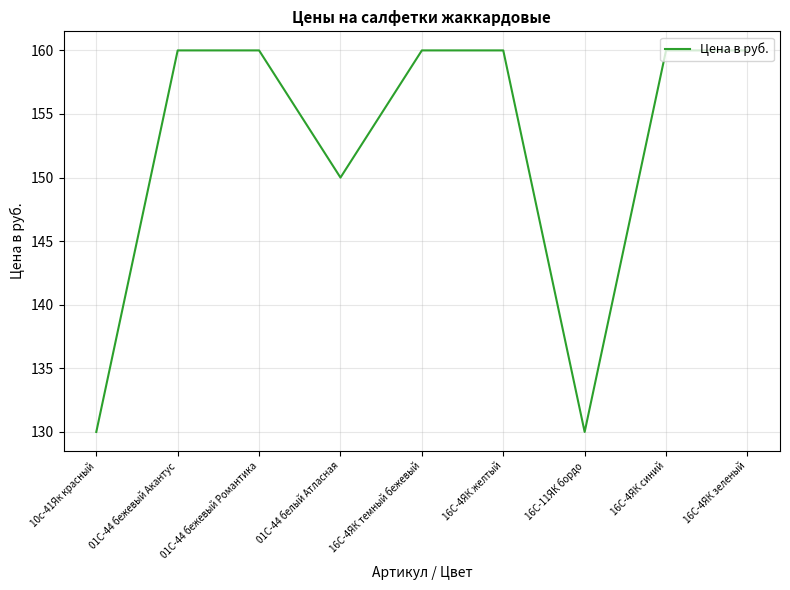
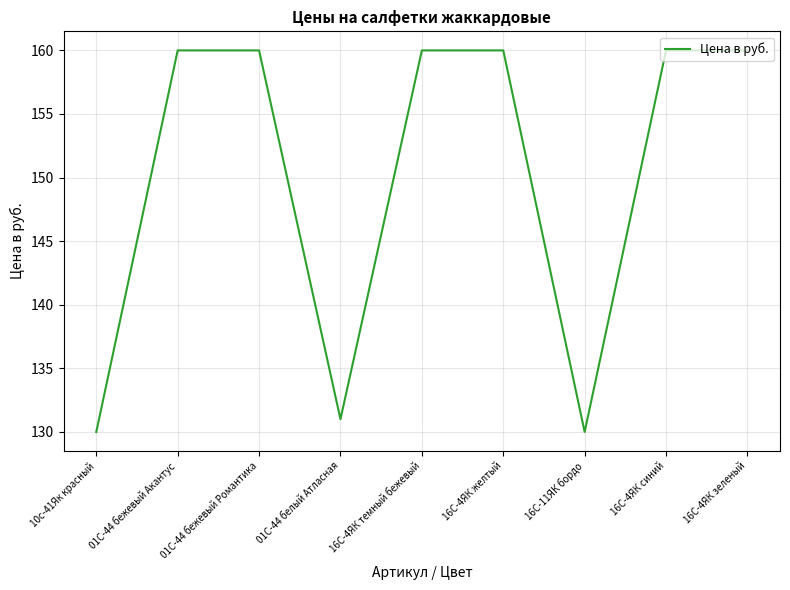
  {
    "10c-41Як красный": 130,
    "01С-44 бежевый Акантус": 160,
    "01С-44 бежевый Романтика": 160,
-   "01С-44 белый Атласная": 150,
+   "01С-44 белый Атласная": 131,
    "16С-4ЯК темный бежевый": 160,
    "16С-4ЯК желтый": 160,
    "16С-11ЯК бордо": 130
  }
